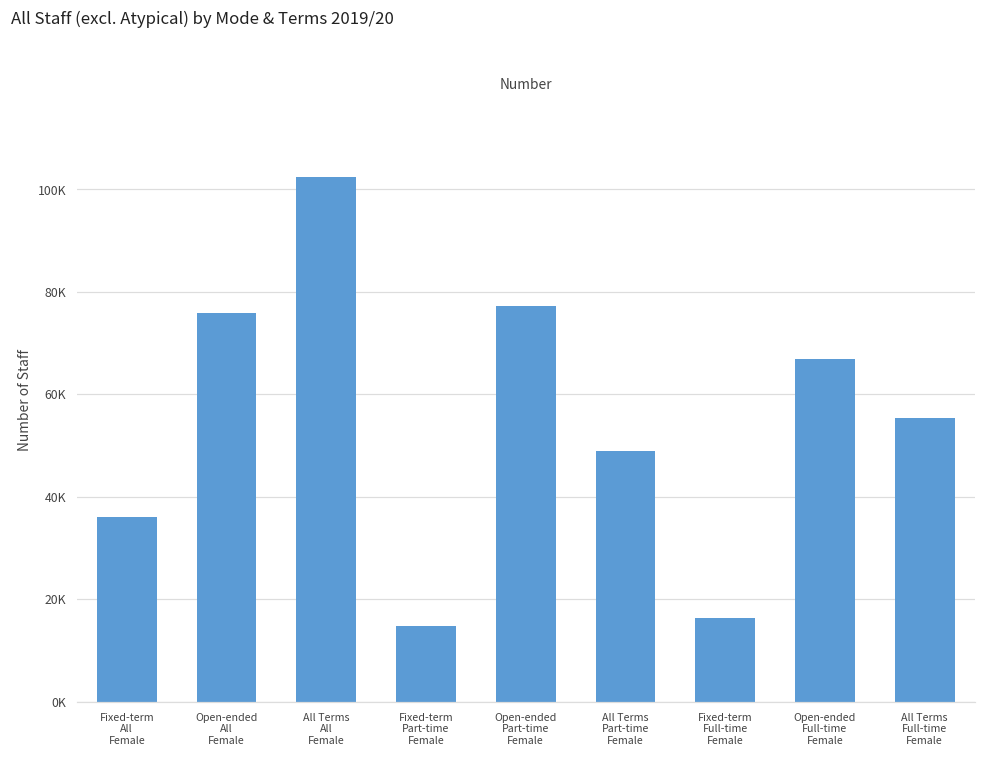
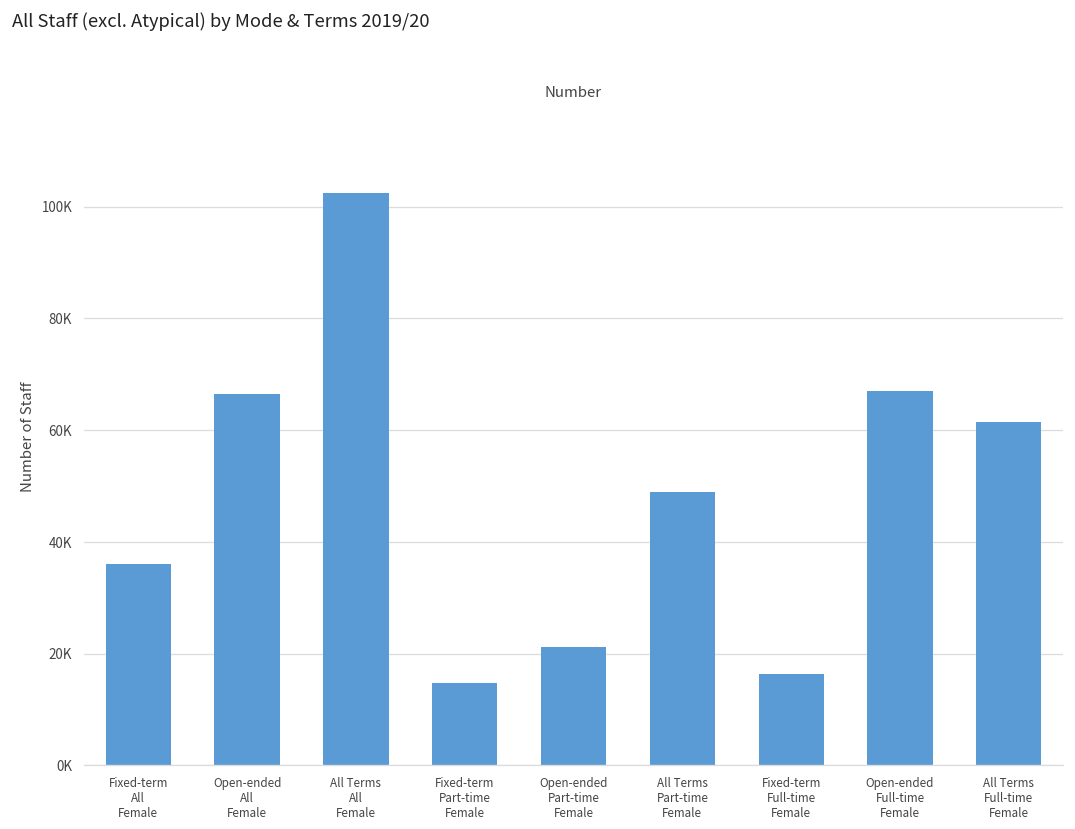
  {
    "Fixed-term All Female": 36000,
-   "Open-ended All Female": 76000,
+   "Open-ended All Female": 66000,
    "All Terms All Female": 102000,
    "Fixed-term Part-time Female": 15000,
-   "Open-ended Part-time Female": 77000,
+   "Open-ended Part-time Female": 21000,
    "All Terms Part-time Female": 49000,
    "Fixed-term Full-time Female": 16000,
    "Open-ended Full-time Female": 67000,
-   "All Terms Full-time Female": 55000
+   "All Terms Full-time Female": 62000
  }
